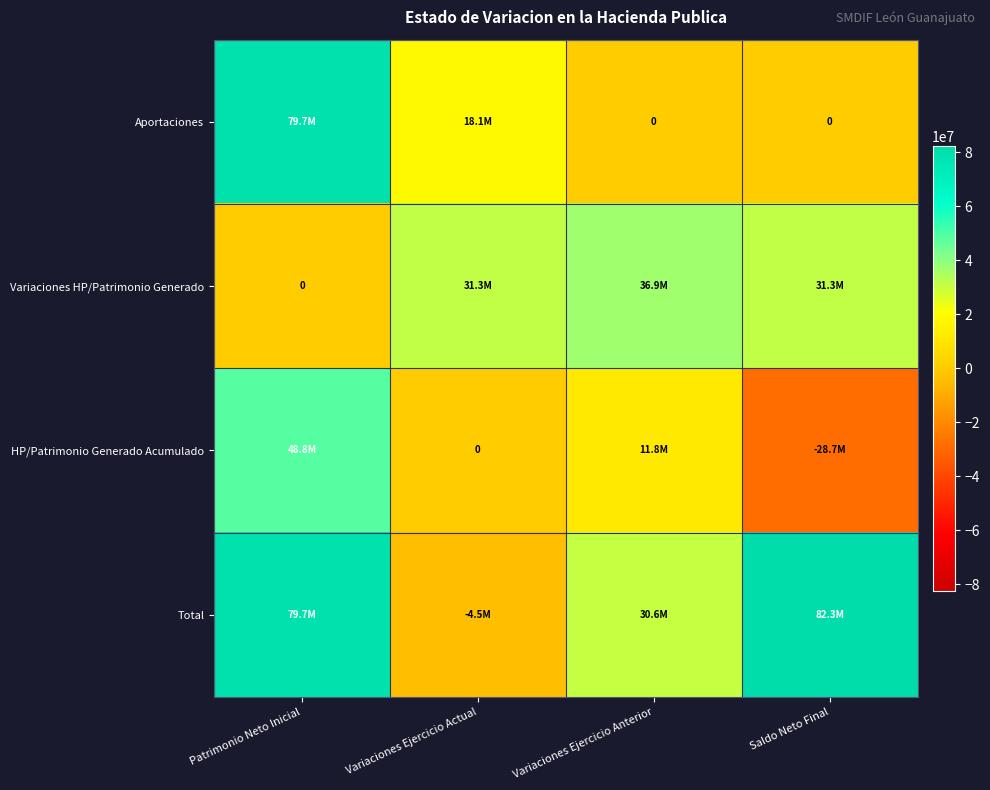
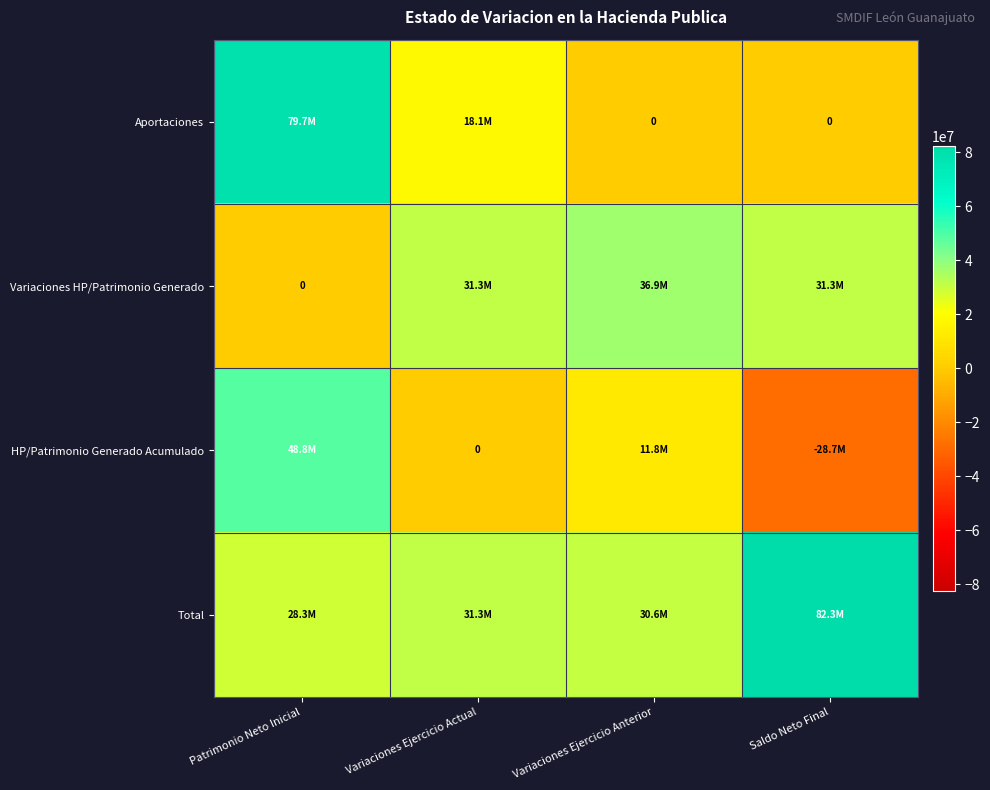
  {
    "Aportaciones": {
      "Patrimonio Neto Inicial": "79.7M",
      "Variaciones Ejercicio Actual": "18.1M",
      "Variaciones Ejercicio Anterior": "0",
      "Saldo Neto Final": "0"
    },
    "Variaciones HP/Patrimonio Generado": {
      "Patrimonio Neto Inicial": "0",
      "Variaciones Ejercicio Actual": "31.3M",
      "Variaciones Ejercicio Anterior": "36.9M",
      "Saldo Neto Final": "31.3M"
    },
    "HP/Patrimonio Generado Acumulado": {
      "Patrimonio Neto Inicial": "48.8M",
      "Variaciones Ejercicio Actual": "0",
      "Variaciones Ejercicio Anterior": "11.8M",
      "Saldo Neto Final": "-28.7M"
    },
    "Total": {
-     "Patrimonio Neto Inicial": "79.7M",
-     "Variaciones Ejercicio Actual": "-4.5M",
+     "Patrimonio Neto Inicial": "28.3M",
+     "Variaciones Ejercicio Actual": "31.3M",
      "Variaciones Ejercicio Anterior": "30.6M",
      "Saldo Neto Final": "82.3M"
    }
  }
